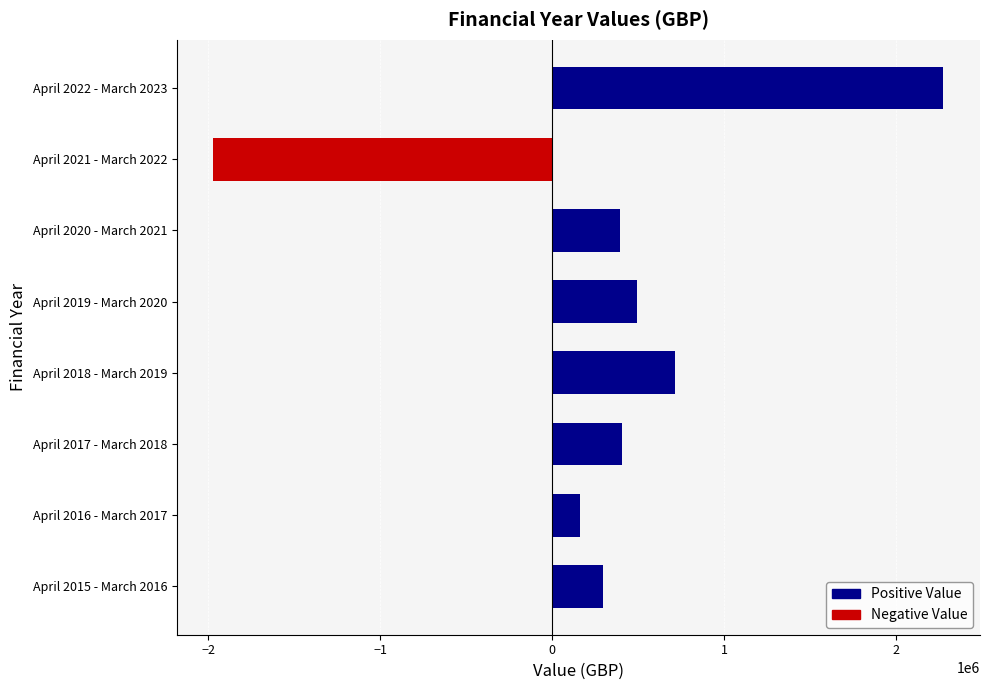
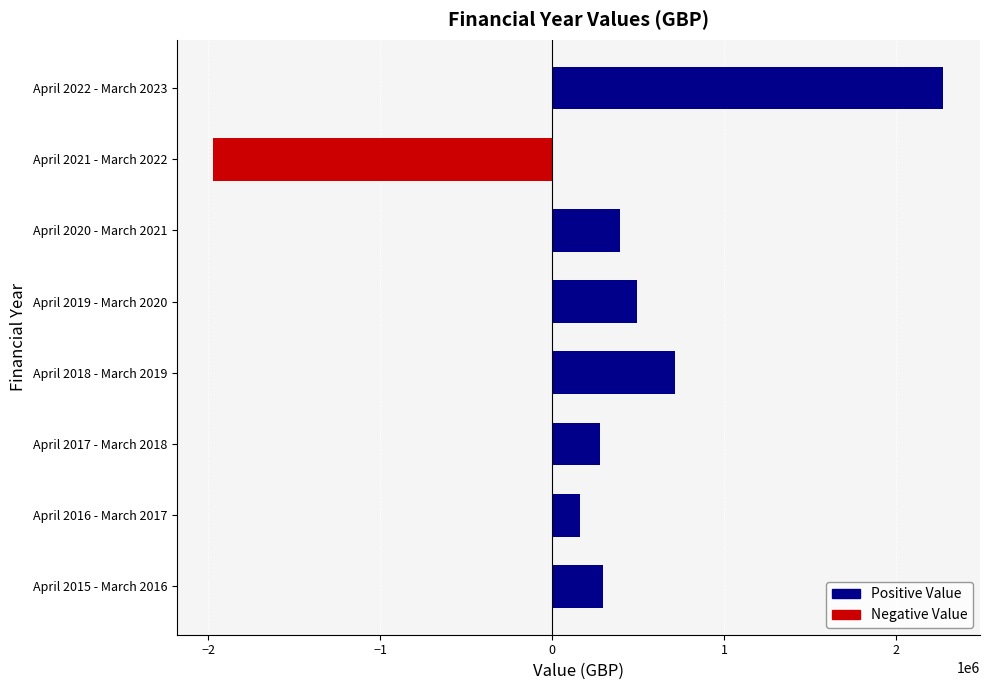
  {
    "April 2022 - March 2023": 2270000,
    "April 2021 - March 2022": -1970000,
    "April 2020 - March 2021": 400000,
    "April 2019 - March 2020": 490000,
    "April 2018 - March 2019": 710000,
-   "April 2017 - March 2018": 410000,
+   "April 2017 - March 2018": 280000,
    "April 2016 - March 2017": 160000,
    "April 2015 - March 2016": 290000
  }
